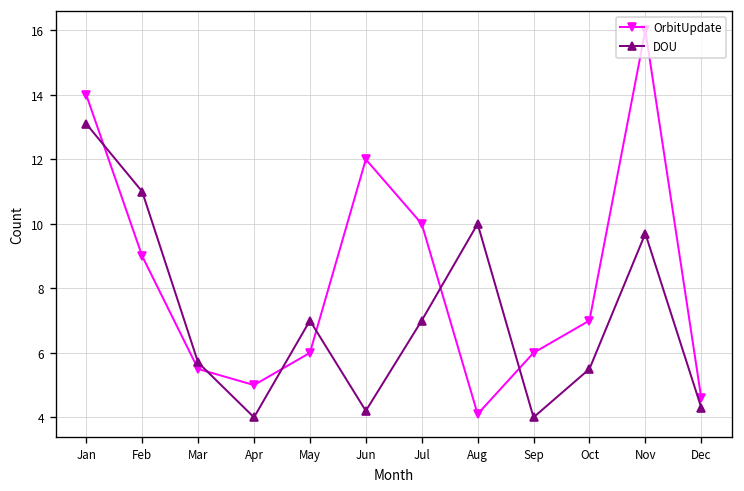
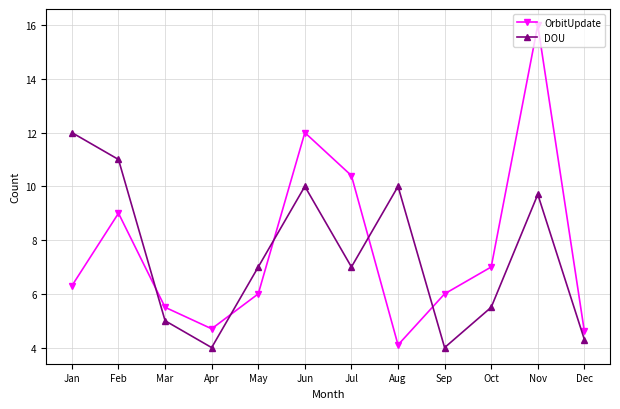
  {
    "OrbitUpdate": {
-     "Jan": 14.0,
+     "Jan": 6.3,
      "Feb": 9.0,
      "Mar": 5.5,
-     "Apr": 5.0,
+     "Apr": 4.7,
      "May": 6.0,
      "Jun": 12.0,
-     "Jul": 10.0,
+     "Jul": 10.4,
      "Aug": 4.1,
      "Sep": 6.0,
      "Oct": 7.0,
      "Dec": 4.6
    },
    "DOU": {
-     "Jan": 13.1,
+     "Jan": 12.0,
      "Feb": 11.0,
-     "Mar": 5.7,
+     "Mar": 5.0,
      "Apr": 4.0,
      "May": 7.0,
-     "Jun": 4.2,
+     "Jun": 10.0,
      "Jul": 7.0,
      "Aug": 10.0,
      "Sep": 4.0,
      "Oct": 5.5,
      "Nov": 9.7,
      "Dec": 4.3
    }
  }
